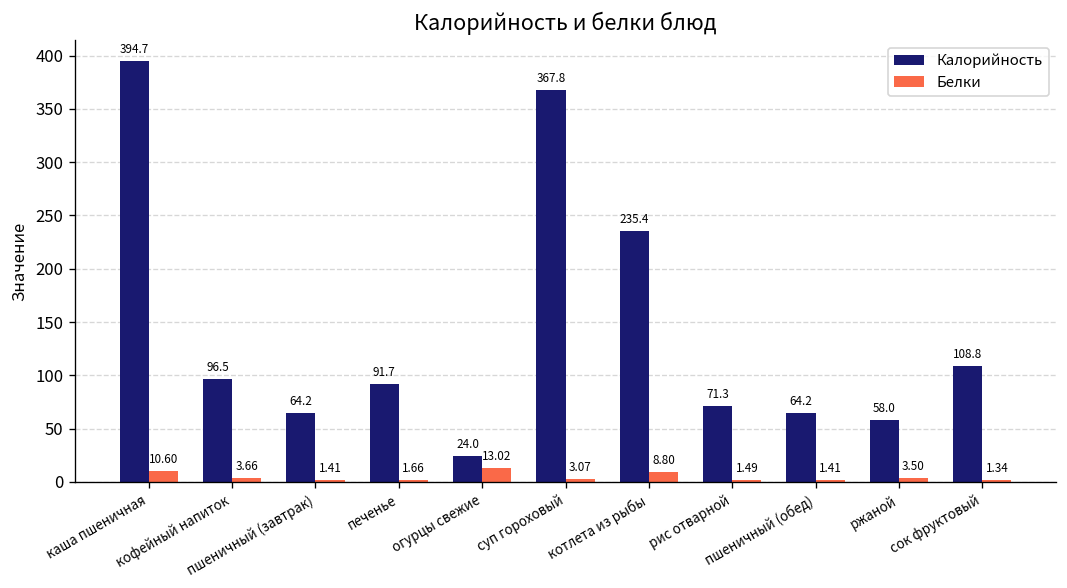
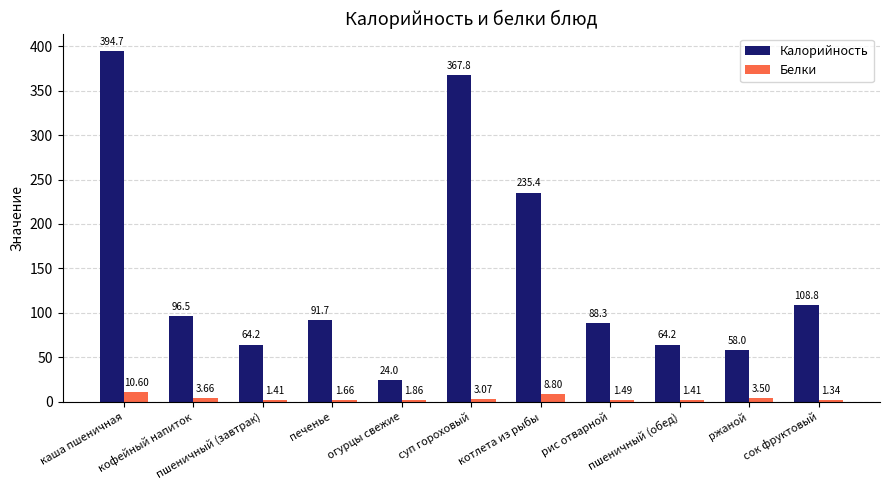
  {
    "Калорийность": {
      "каша пшеничная": 394.7,
      "кофейный напиток": 96.5,
      "пшеничный (завтрак)": 64.2,
      "печенье": 91.7,
      "огурцы свежие": 24.0,
      "суп гороховый": 367.8,
      "котлета из рыбы": 235.4,
-     "рис отварной": 71.3,
+     "рис отварной": 88.3,
      "пшеничный (обед)": 64.2,
      "ржаной": 58.0,
      "сок фруктовый": 108.8
    },
    "Белки": {
      "каша пшеничная": 10.60,
      "кофейный напиток": 3.66,
      "пшеничный (завтрак)": 1.41,
      "печенье": 1.66,
-     "огурцы свежие": 13.02,
+     "огурцы свежие": 1.86,
      "суп гороховый": 3.07,
      "котлета из рыбы": 8.80,
      "рис отварной": 1.49,
      "пшеничный (обед)": 1.41,
      "ржаной": 3.50,
      "сок фруктовый": 1.34
    }
  }
